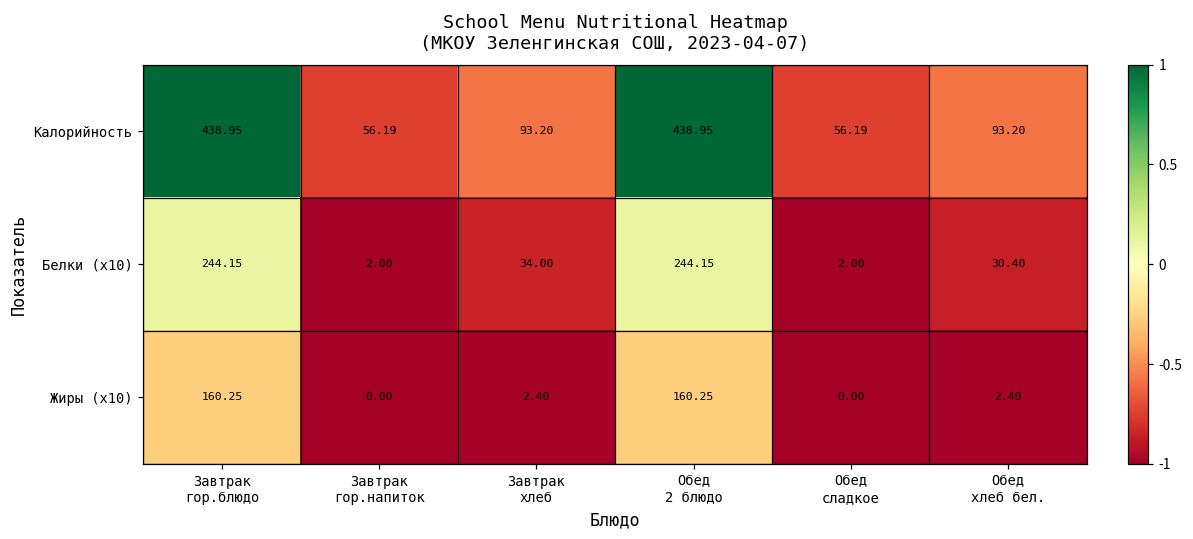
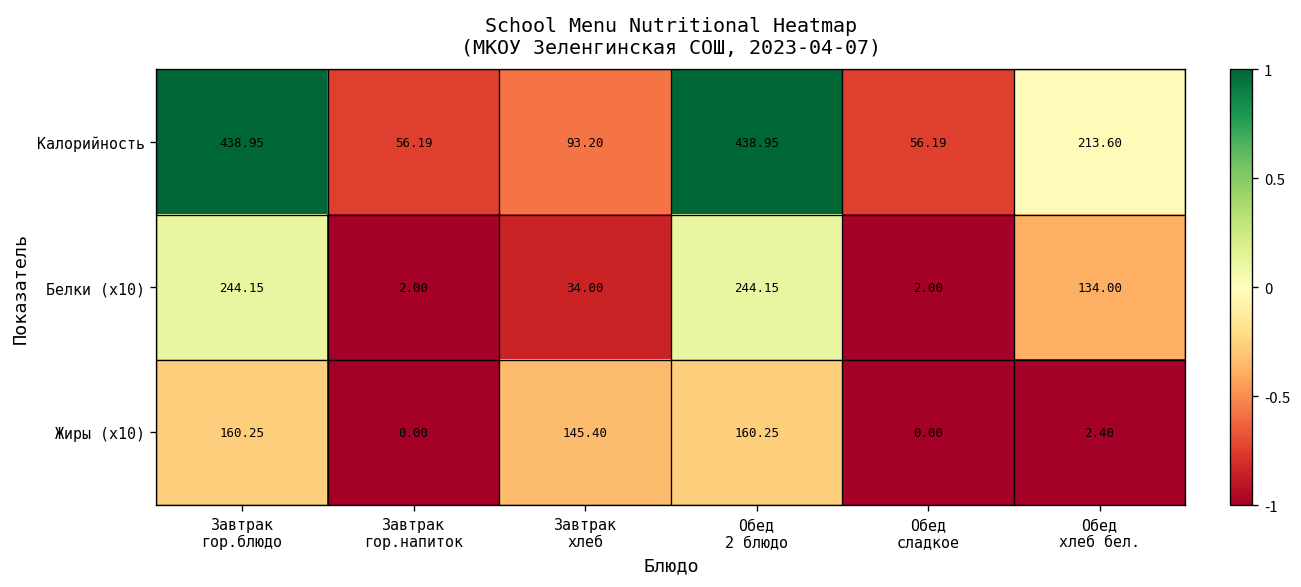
  {
    "Калорийность": {
      "Завтрак гор.блюдо": 438.95,
      "Завтрак гор.напиток": 56.19,
      "Завтрак хлеб": 93.20,
      "Обед 2 блюдо": 438.95,
      "Обед сладкое": 56.19,
-     "Обед хлеб бел.": 93.20
+     "Обед хлеб бел.": 213.60
    },
    "Белки (x10)": {
      "Завтрак гор.блюдо": 244.15,
      "Завтрак гор.напиток": 2.00,
      "Завтрак хлеб": 34.00,
      "Обед 2 блюдо": 244.15,
      "Обед сладкое": 2.00,
-     "Обед хлеб бел.": 30.40
+     "Обед хлеб бел.": 134.00
    },
    "Жиры (x10)": {
      "Завтрак гор.блюдо": 160.25,
      "Завтрак гор.напиток": 0.00,
-     "Завтрак хлеб": 2.40,
+     "Завтрак хлеб": 145.40,
      "Обед 2 блюдо": 160.25,
      "Обед сладкое": 0.00,
      "Обед хлеб бел.": 2.40
    }
  }
